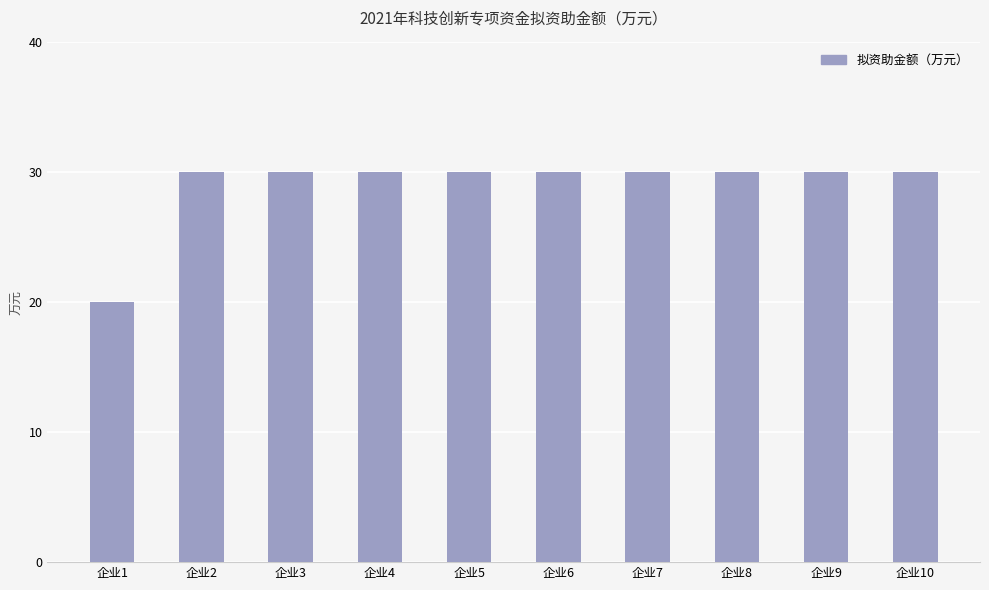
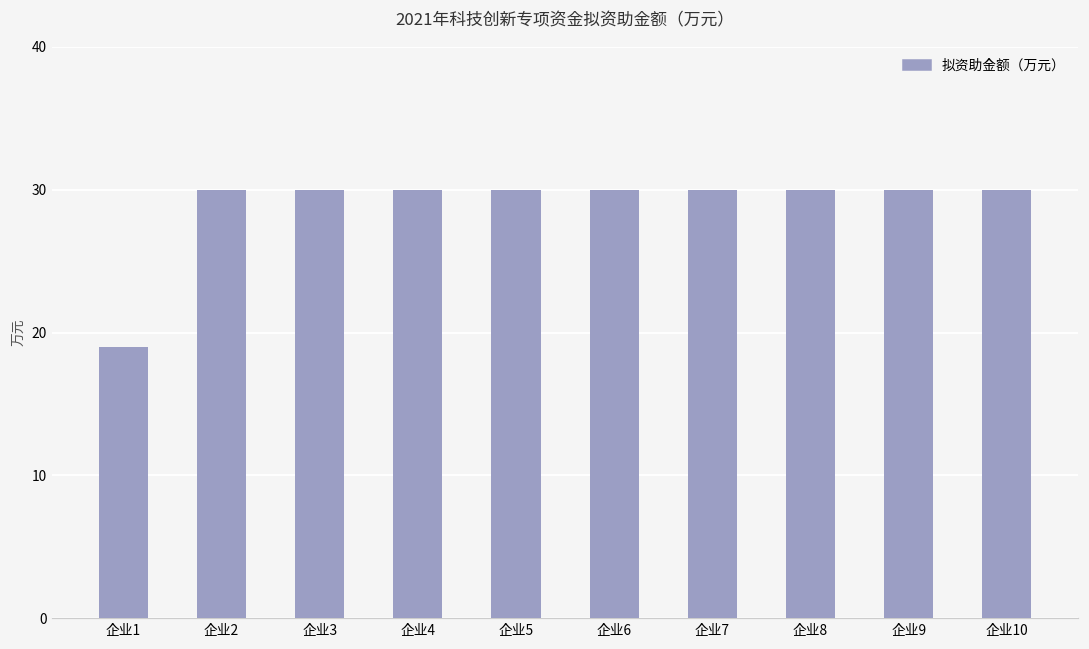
  {
-   "企业1": 20,
+   "企业1": 19,
    "企业2": 30,
    "企业3": 30,
    "企业4": 30,
    "企业5": 30,
    "企业6": 30,
    "企业7": 30,
    "企业8": 30,
    "企业9": 30,
    "企业10": 30
  }
